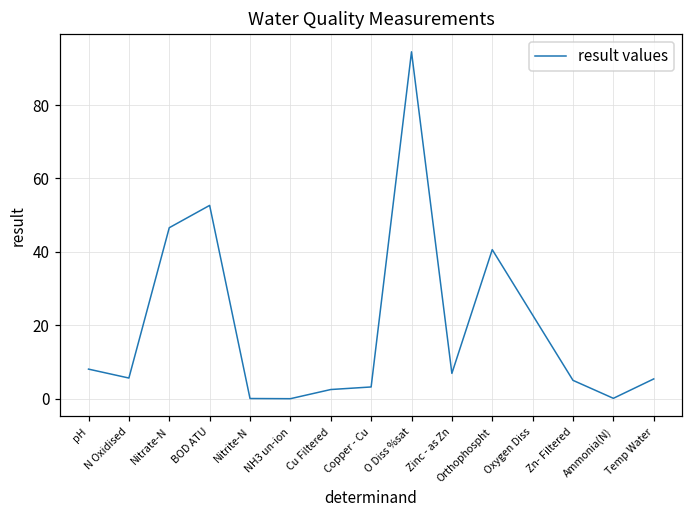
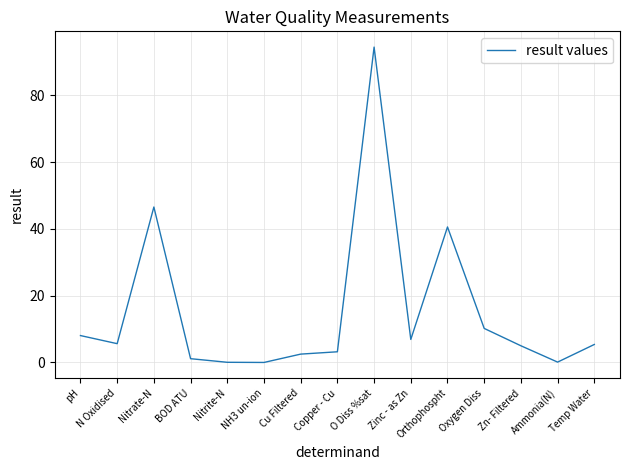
  {
    "pH": 8,
    "N Oxidised": 6,
    "Nitrate-N": 47,
-   "BOD ATU": 53,
+   "BOD ATU": 1,
    "Nitrite-N": 0,
    "NH3 un-ion": 0,
    "Cu Filtered": 3,
    "Copper - Cu": 3,
    "O Diss %sat": 95,
    "Zinc - as Zn": 7,
    "Orthophospht": 41,
-   "Oxygen Diss": 23,
+   "Oxygen Diss": 10,
    "Zn- Filtered": 5,
    "Ammonia(N)": 0,
    "Temp Water": 5
  }
